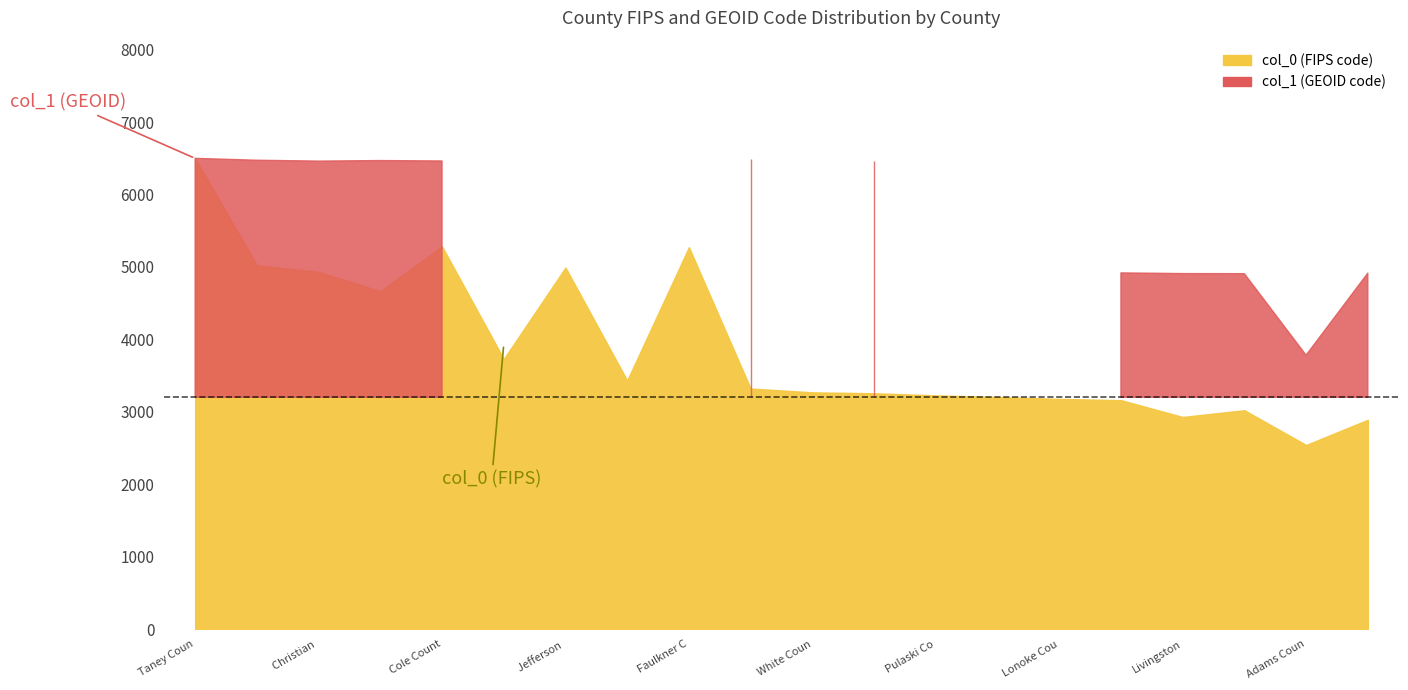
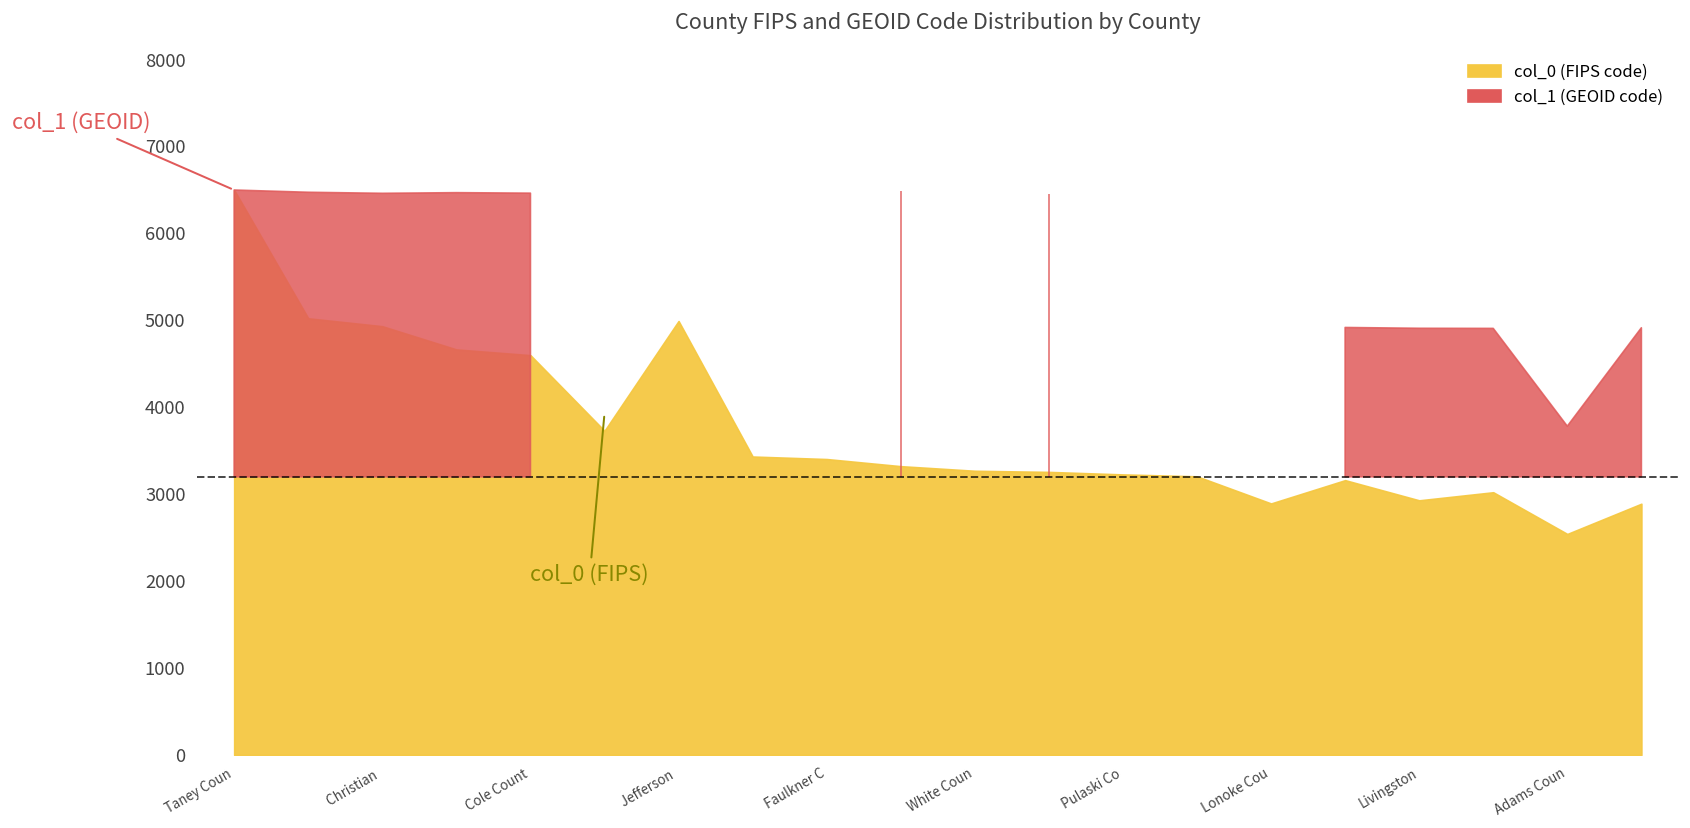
  {
    "Christian": 4900,
-   "Cole Count": 5300,
+   "Cole Count": 4600,
    "Jefferson": 5000,
-   "Faulkner C": 5300,
+   "Faulkner C": 3400,
    "White Coun": 3300,
    "Pulaski Co": 3200,
-   "Lonoke Cou": 3200,
+   "Lonoke Cou": 2900,
    "Livingston": 2900,
    "Adams Coun": 2500
  }
